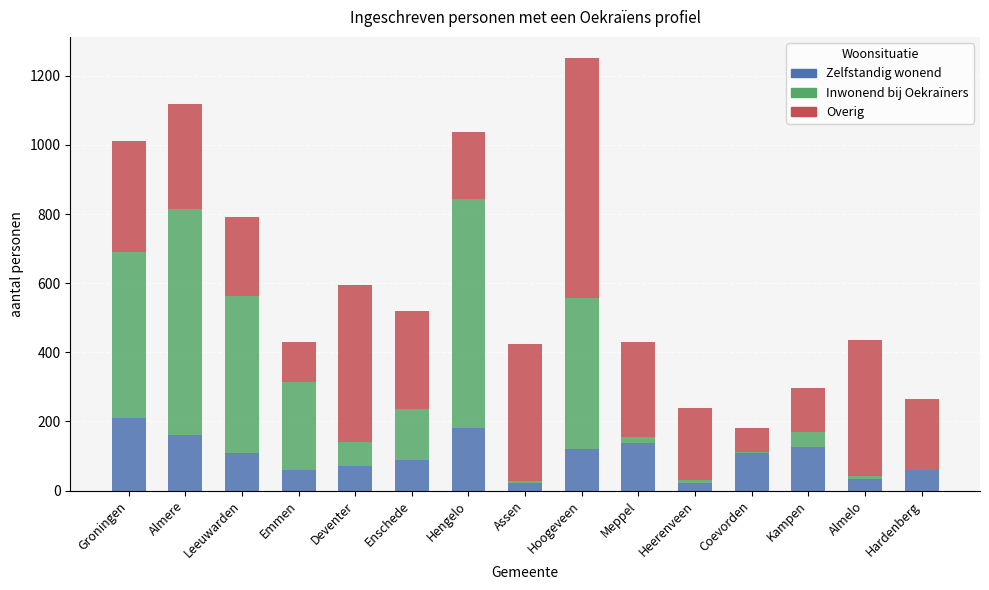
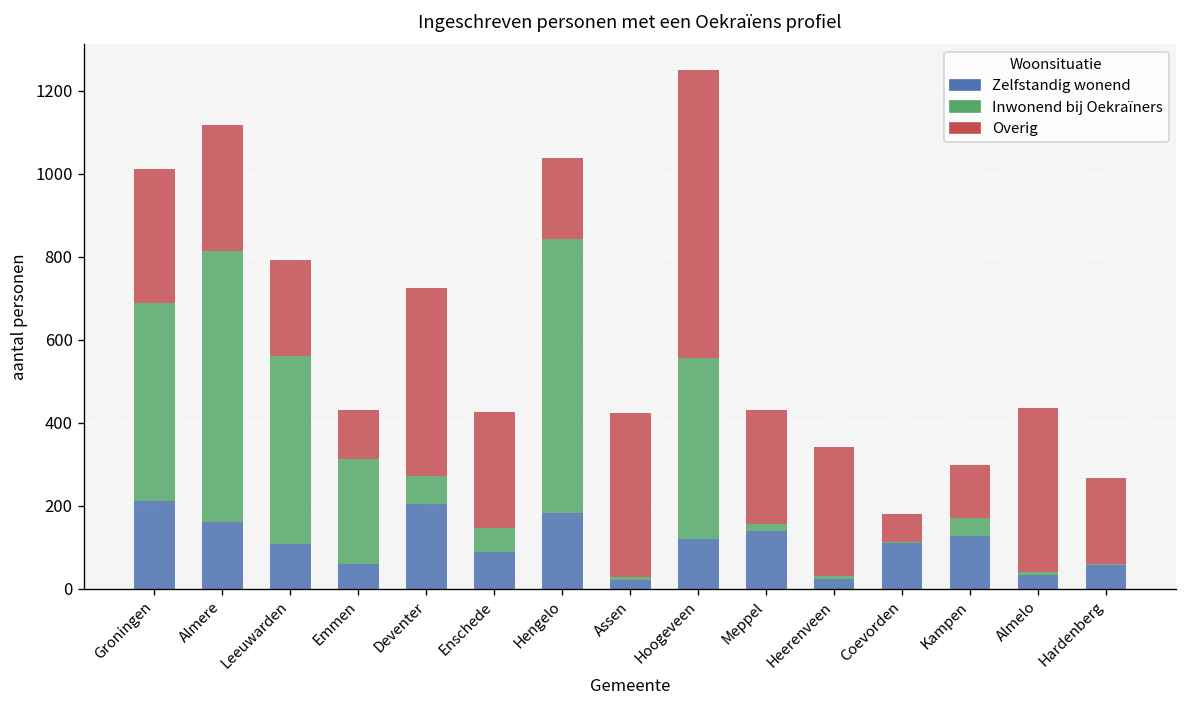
  {
    "Zelfstandig wonend": {
      "Groningen": 210,
      "Almere": 160,
      "Leeuwarden": 110,
      "Emmen": 60,
-     "Deventer": 70,
+     "Deventer": 200,
      "Enschede": 90,
      "Hengelo": 180,
      "Assen": 20,
      "Hoogeveen": 120,
      "Meppel": 140,
      "Heerenveen": 20,
      "Coevorden": 110,
      "Kampen": 130,
      "Almelo": 30,
      "Hardenberg": 60
    },
    "Inwonend bij Oekraïners": {
      "Groningen": 480,
      "Almere": 660,
      "Leeuwarden": 450,
      "Emmen": 250,
      "Deventer": 70,
-     "Enschede": 150,
+     "Enschede": 60,
      "Hengelo": 660,
      "Assen": 10,
      "Hoogeveen": 440,
      "Meppel": 20,
      "Kampen": 40,
      "Almelo": 10
    },
    "Overig": {
      "Groningen": 320,
      "Almere": 300,
      "Leeuwarden": 230,
      "Emmen": 120,
      "Deventer": 460,
      "Enschede": 280,
      "Hengelo": 200,
      "Assen": 390,
      "Hoogeveen": 690,
      "Meppel": 270,
-     "Heerenveen": 210,
+     "Heerenveen": 310,
      "Coevorden": 70,
      "Kampen": 130,
      "Almelo": 390,
      "Hardenberg": 210
    }
  }
